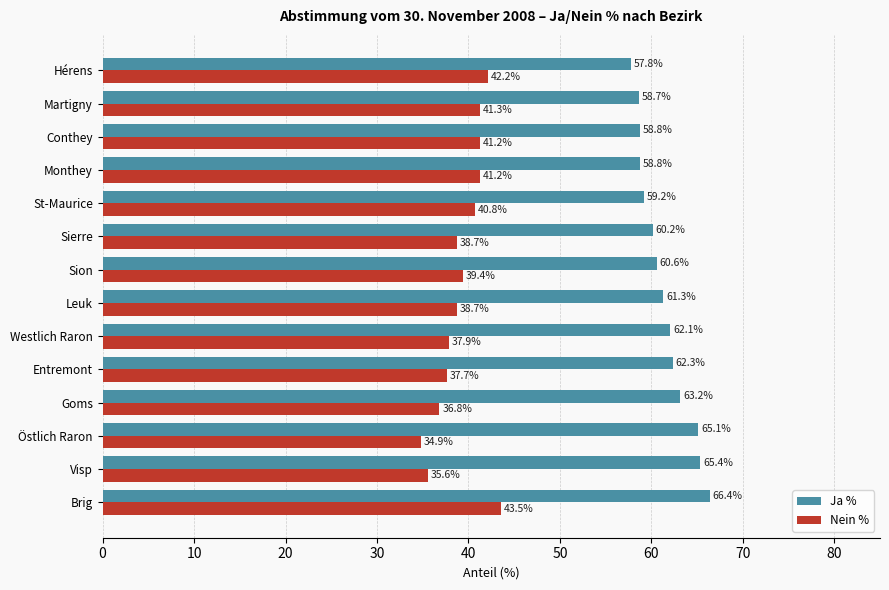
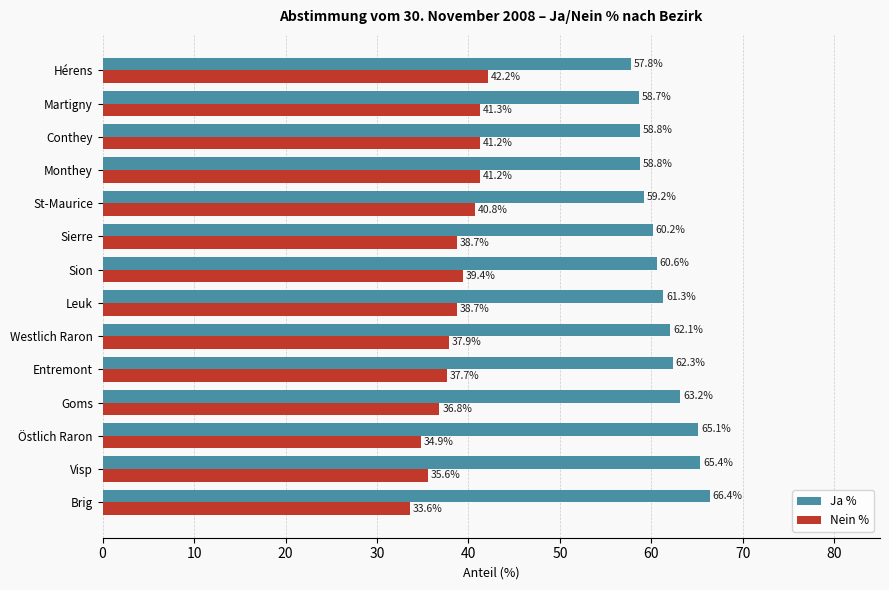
  {
    "Ja %": {
      "Hérens": "57.8%",
      "Martigny": "58.7%",
      "Conthey": "58.8%",
      "Monthey": "58.8%",
      "St-Maurice": "59.2%",
      "Sierre": "60.2%",
      "Sion": "60.6%",
      "Leuk": "61.3%",
      "Westlich Raron": "62.1%",
      "Entremont": "62.3%",
      "Goms": "63.2%",
      "Östlich Raron": "65.1%",
      "Visp": "65.4%",
      "Brig": "66.4%"
    },
    "Nein %": {
      "Hérens": "42.2%",
      "Martigny": "41.3%",
      "Conthey": "41.2%",
      "Monthey": "41.2%",
      "St-Maurice": "40.8%",
      "Sierre": "38.7%",
      "Sion": "39.4%",
      "Leuk": "38.7%",
      "Westlich Raron": "37.9%",
      "Entremont": "37.7%",
      "Goms": "36.8%",
      "Östlich Raron": "34.9%",
      "Visp": "35.6%",
-     "Brig": "43.5%"
+     "Brig": "33.6%"
    }
  }
